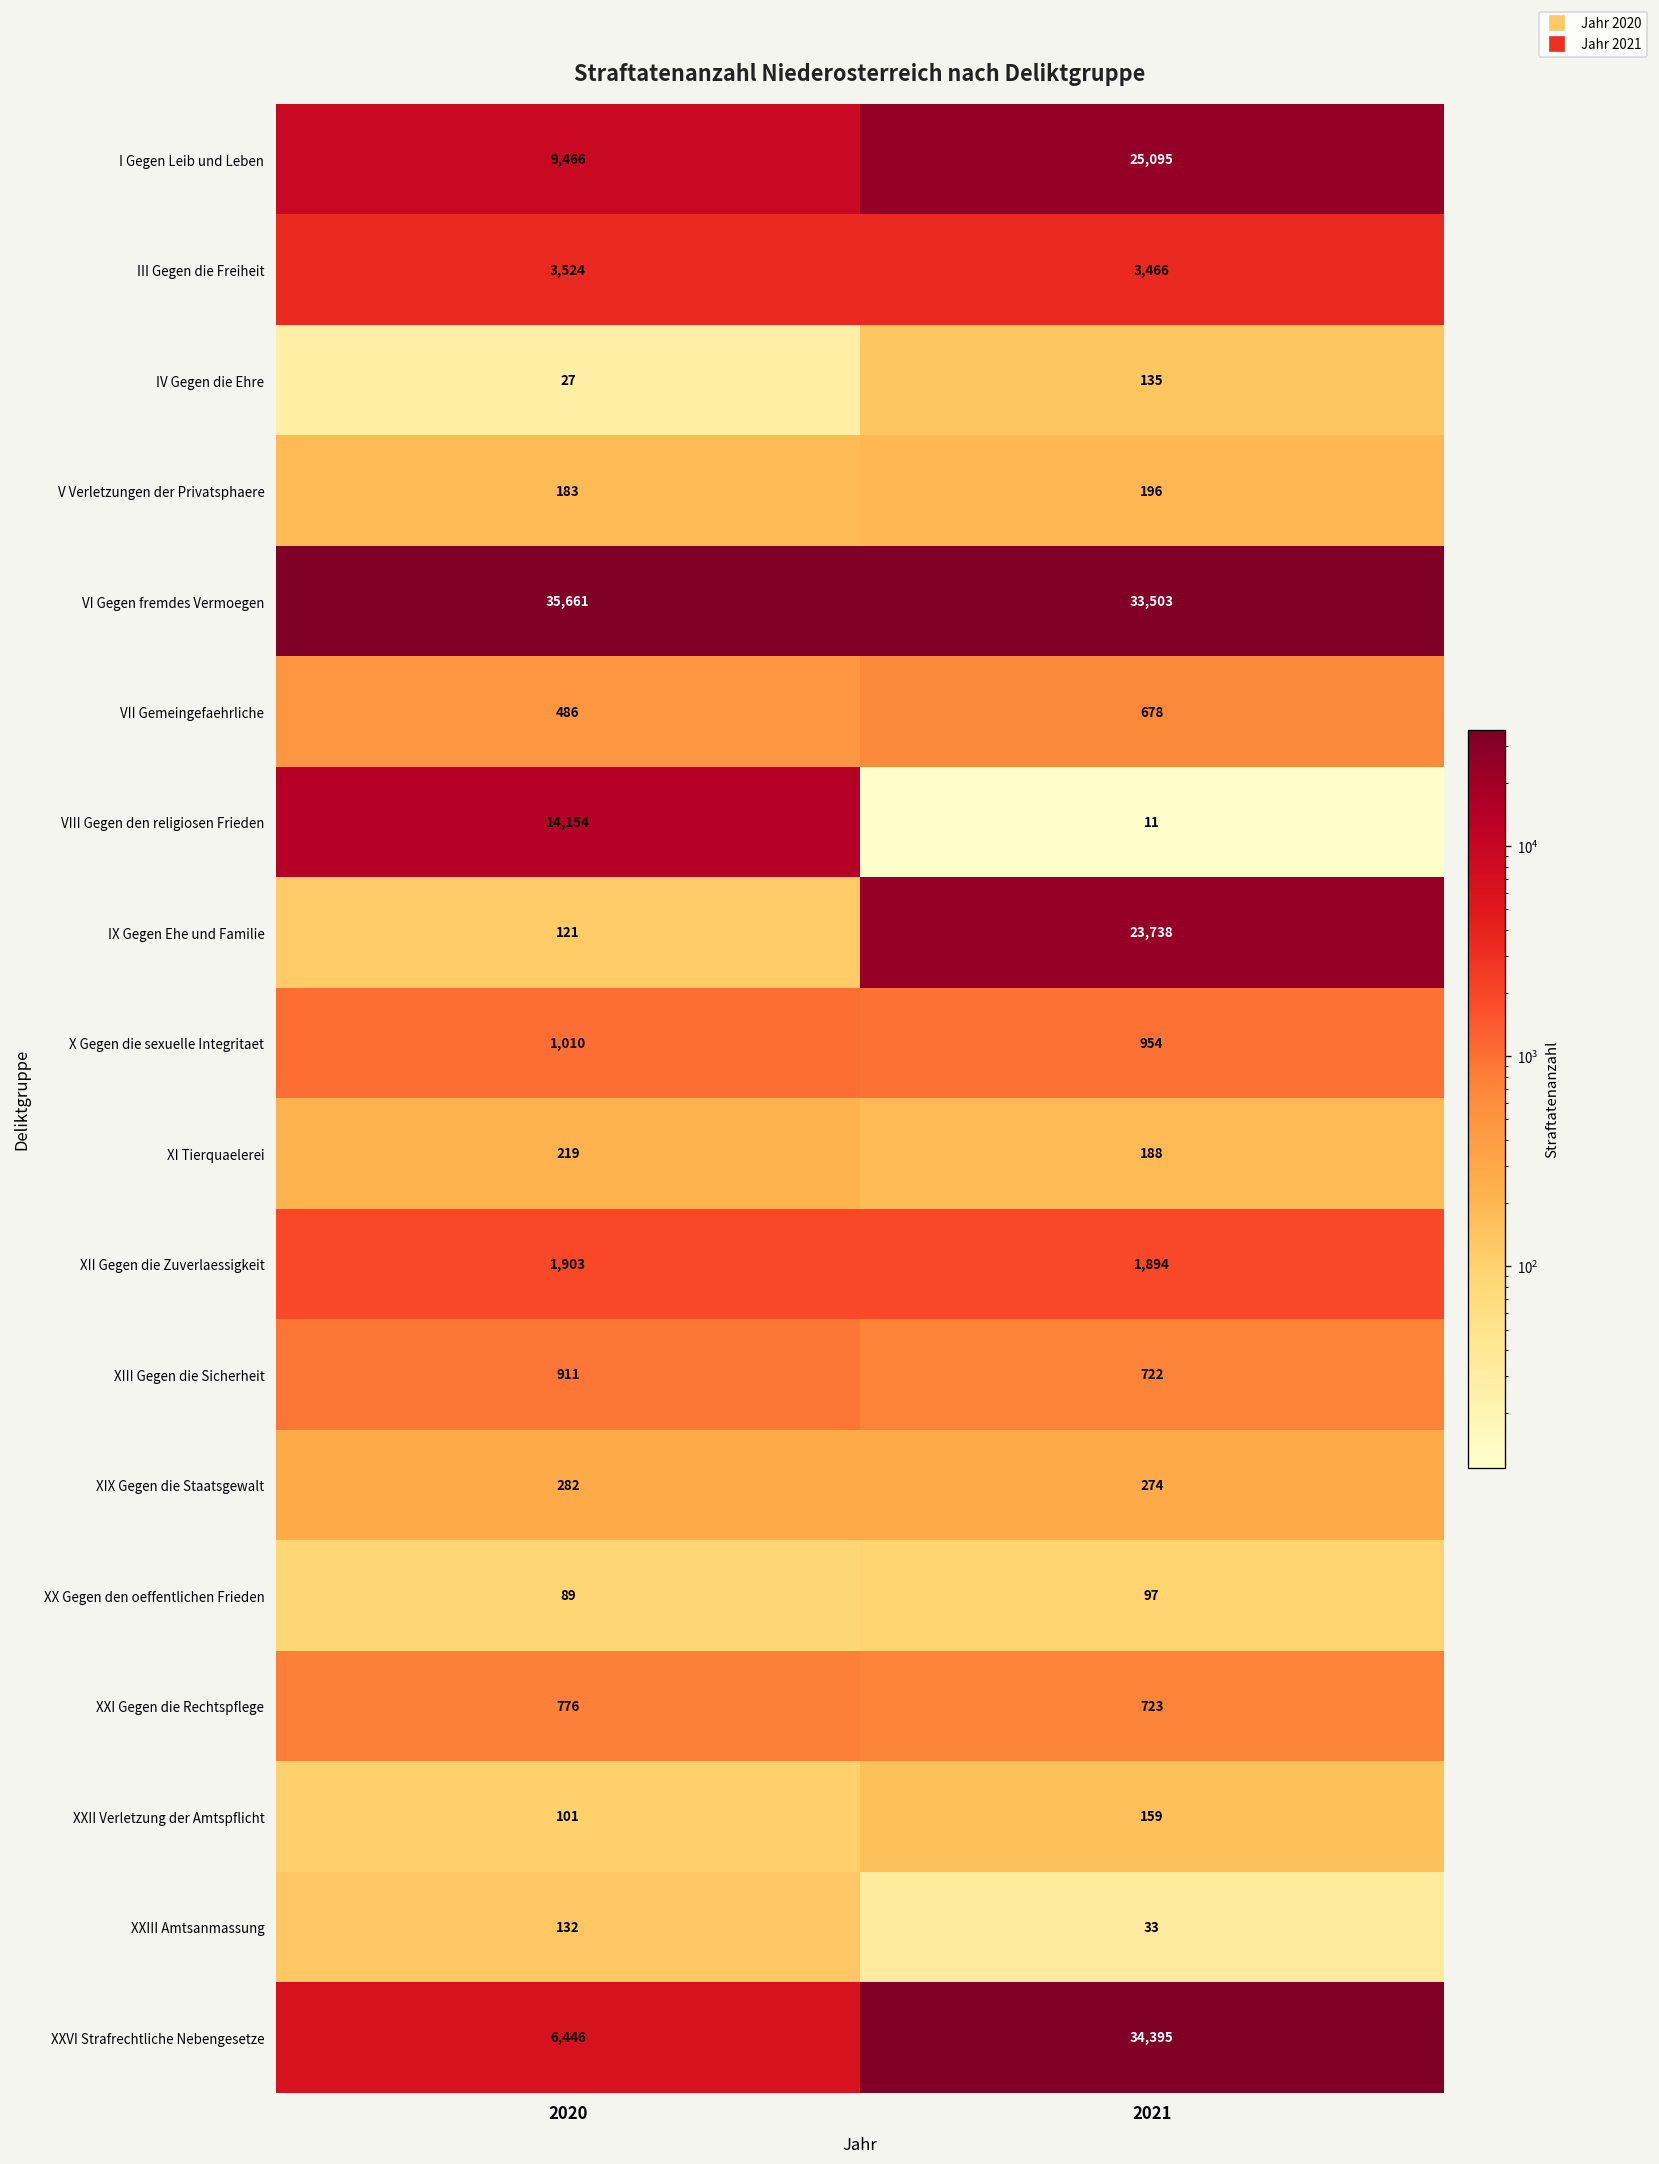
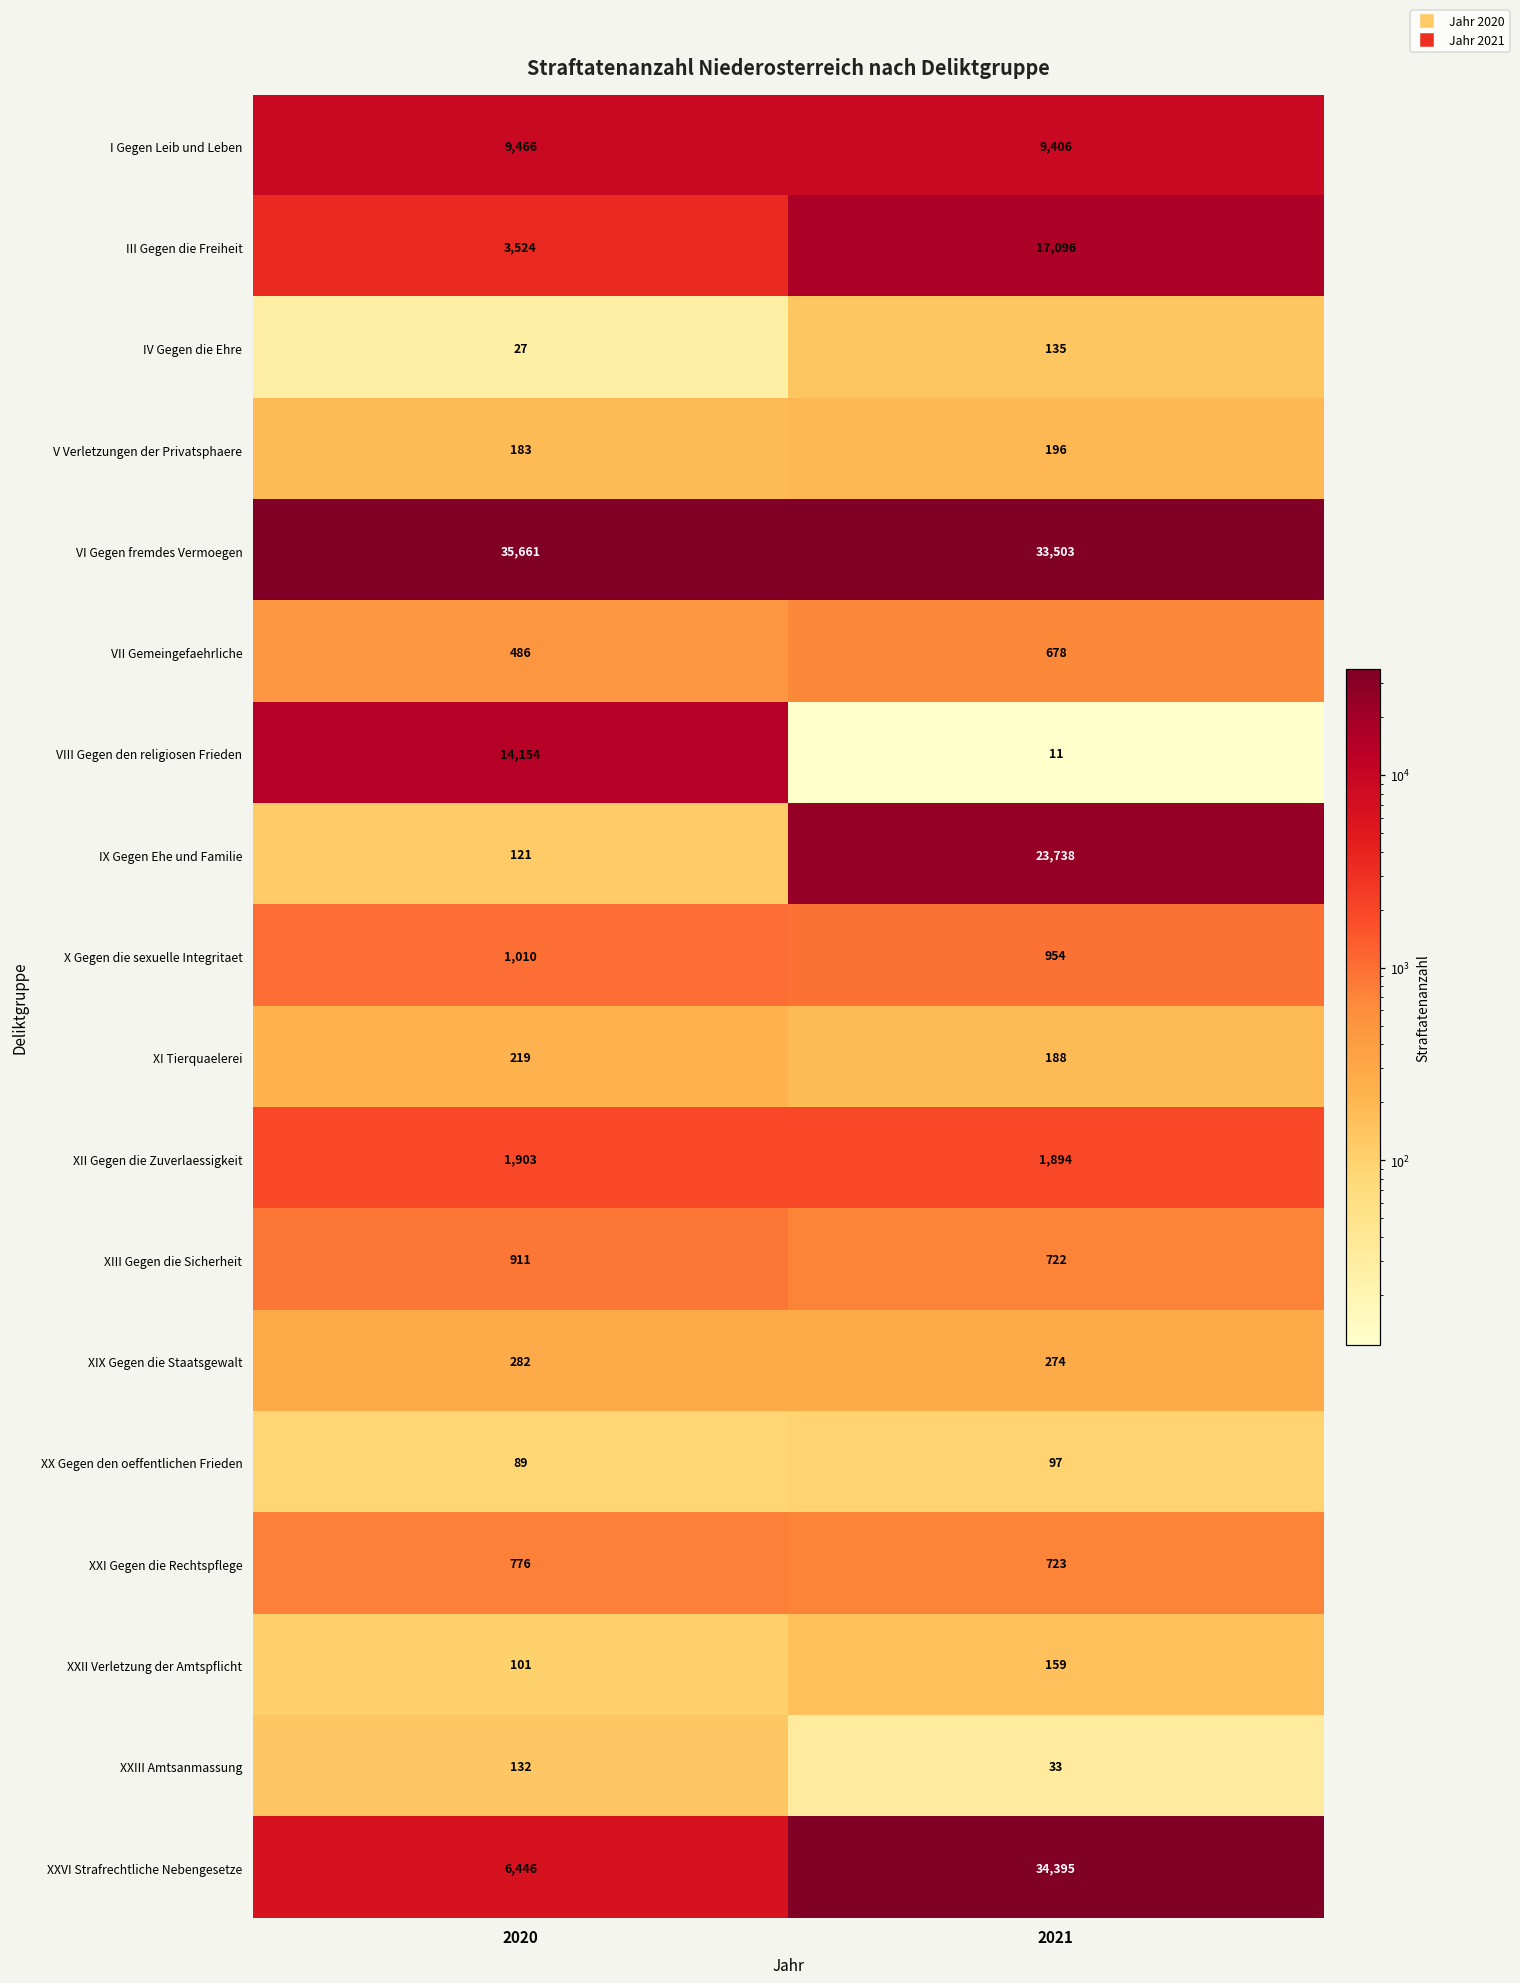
  {
    "I Gegen Leib und Leben": {
      "2020": "9,466",
-     "2021": "25,095"
+     "2021": "9,406"
    },
    "III Gegen die Freiheit": {
      "2020": "3,524",
-     "2021": "3,466"
+     "2021": "17,096"
    },
    "IV Gegen die Ehre": {
      "2020": "27",
      "2021": "135"
    },
    "V Verletzungen der Privatsphaere": {
      "2020": "183",
      "2021": "196"
    },
    "VI Gegen fremdes Vermoegen": {
      "2020": "35,661",
      "2021": "33,503"
    },
    "VII Gemeingefaehrliche": {
      "2020": "486",
      "2021": "678"
    },
    "VIII Gegen den religiosen Frieden": {
      "2020": "14,154",
      "2021": "11"
    },
    "IX Gegen Ehe und Familie": {
      "2020": "121",
      "2021": "23,738"
    },
    "X Gegen die sexuelle Integritaet": {
      "2020": "1,010",
      "2021": "954"
    },
    "XI Tierquaelerei": {
      "2020": "219",
      "2021": "188"
    },
    "XII Gegen die Zuverlaessigkeit": {
      "2020": "1,903",
      "2021": "1,894"
    },
    "XIII Gegen die Sicherheit": {
      "2020": "911",
      "2021": "722"
    },
    "XIX Gegen die Staatsgewalt": {
      "2020": "282",
      "2021": "274"
    },
    "XX Gegen den oeffentlichen Frieden": {
      "2020": "89",
      "2021": "97"
    },
    "XXI Gegen die Rechtspflege": {
      "2020": "776",
      "2021": "723"
    },
    "XXII Verletzung der Amtspflicht": {
      "2020": "101",
      "2021": "159"
    },
    "XXIII Amtsanmassung": {
      "2020": "132",
      "2021": "33"
    },
    "XXVI Strafrechtliche Nebengesetze": {
      "2020": "6,446",
      "2021": "34,395"
    }
  }
